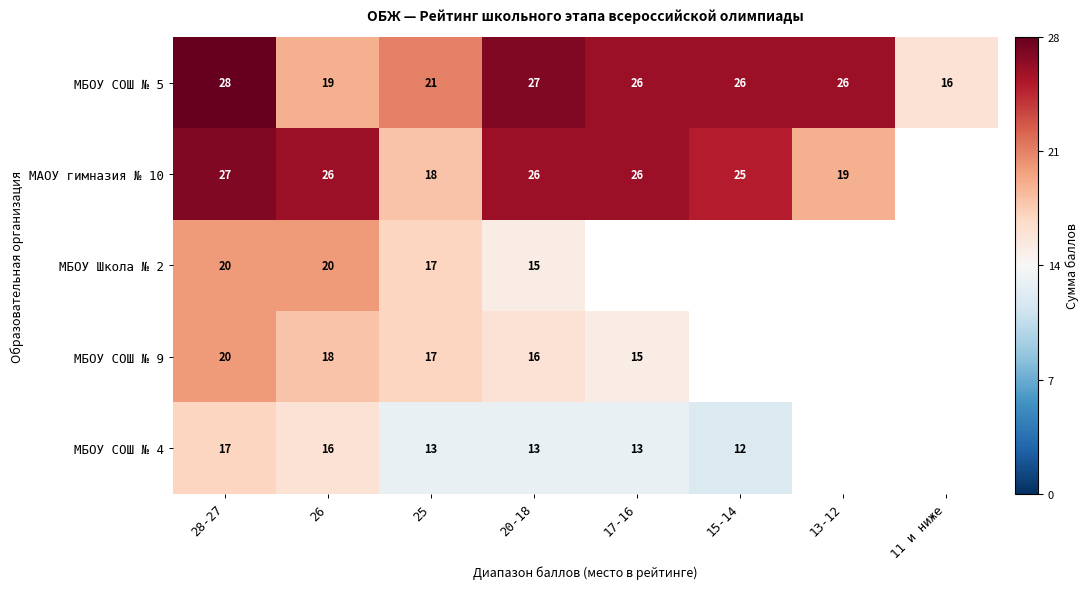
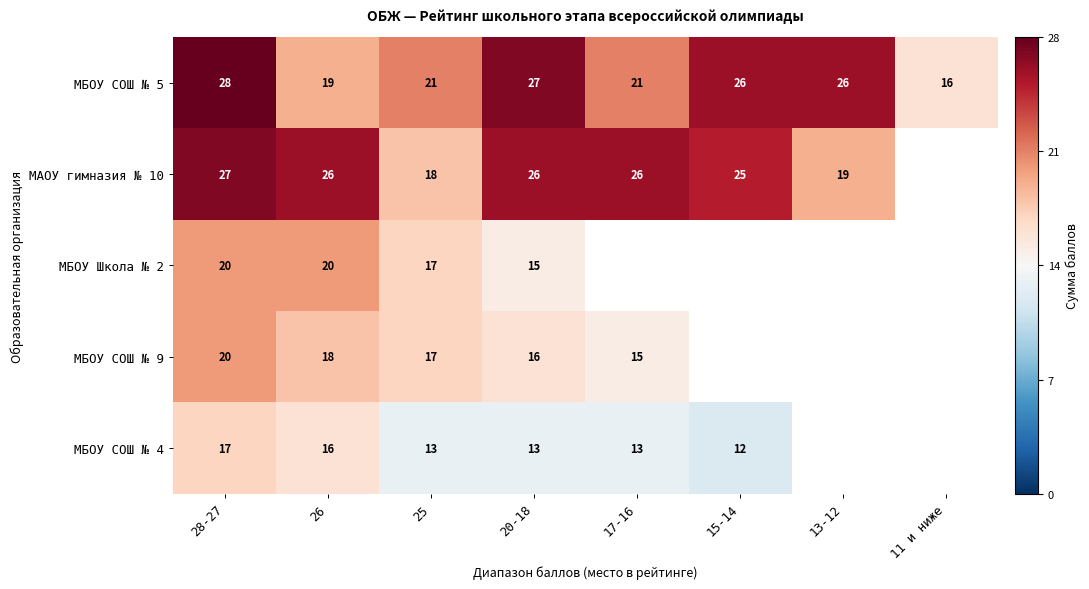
  {
    "МБОУ СОШ № 5": {
      "28-27": 28,
      "26": 19,
      "25": 21,
      "20-18": 27,
-     "17-16": 26,
+     "17-16": 21,
      "15-14": 26,
      "13-12": 26,
      "11 и ниже": 16
    },
    "МАОУ гимназия № 10": {
      "28-27": 27,
      "26": 26,
      "25": 18,
      "20-18": 26,
      "17-16": 26,
      "15-14": 25,
      "13-12": 19
    },
    "МБОУ Школа № 2": {
      "28-27": 20,
      "26": 20,
      "25": 17,
      "20-18": 15
    },
    "МБОУ СОШ № 9": {
      "28-27": 20,
      "26": 18,
      "25": 17,
      "20-18": 16,
      "17-16": 15
    },
    "МБОУ СОШ № 4": {
      "28-27": 17,
      "26": 16,
      "25": 13,
      "20-18": 13,
      "17-16": 13,
      "15-14": 12
    }
  }
